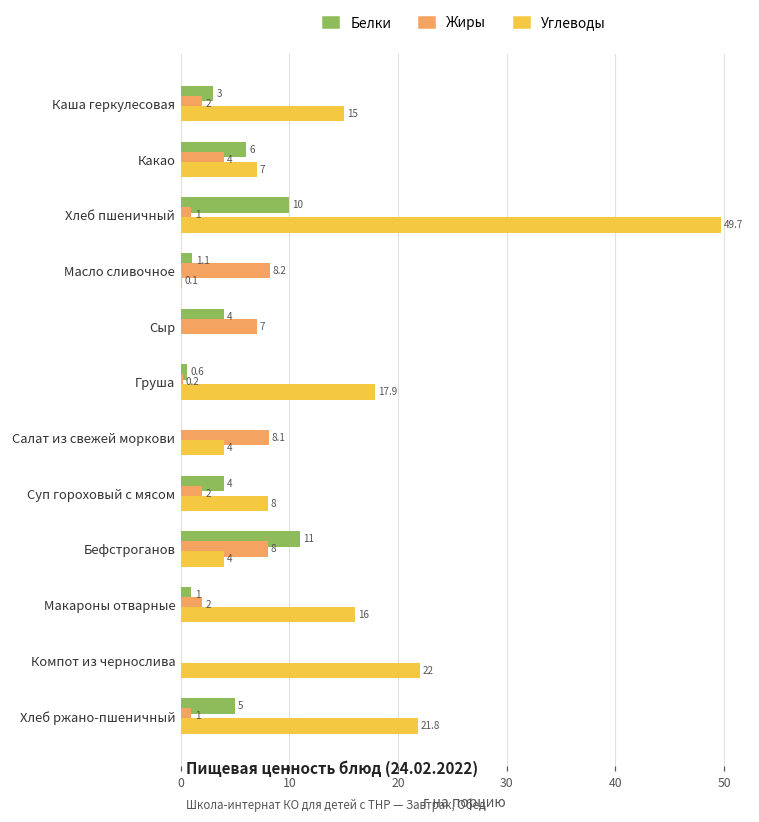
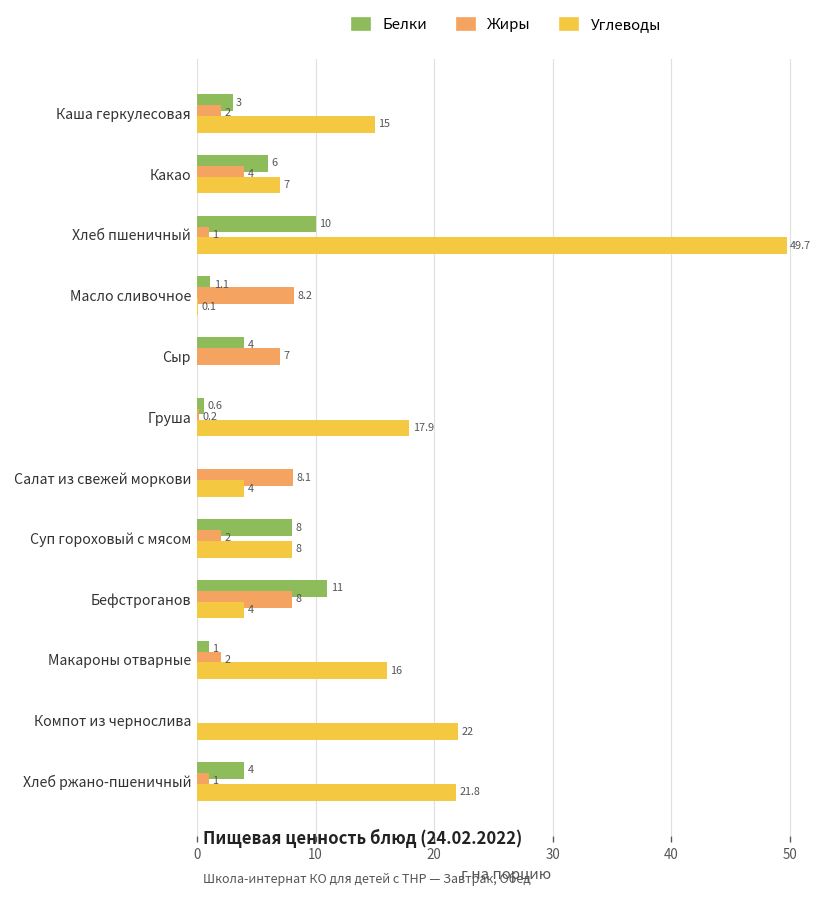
  {
    "Белки": {
      "Каша геркулесовая": 3,
      "Какао": 6,
      "Хлеб пшеничный": 10,
      "Масло сливочное": 1.1,
      "Сыр": 4,
      "Груша": 0.6,
-     "Суп гороховый с мясом": 4,
+     "Суп гороховый с мясом": 8,
      "Бефстроганов": 11,
      "Макароны отварные": 1,
-     "Хлеб ржано-пшеничный": 5
+     "Хлеб ржано-пшеничный": 4
    }
  }
